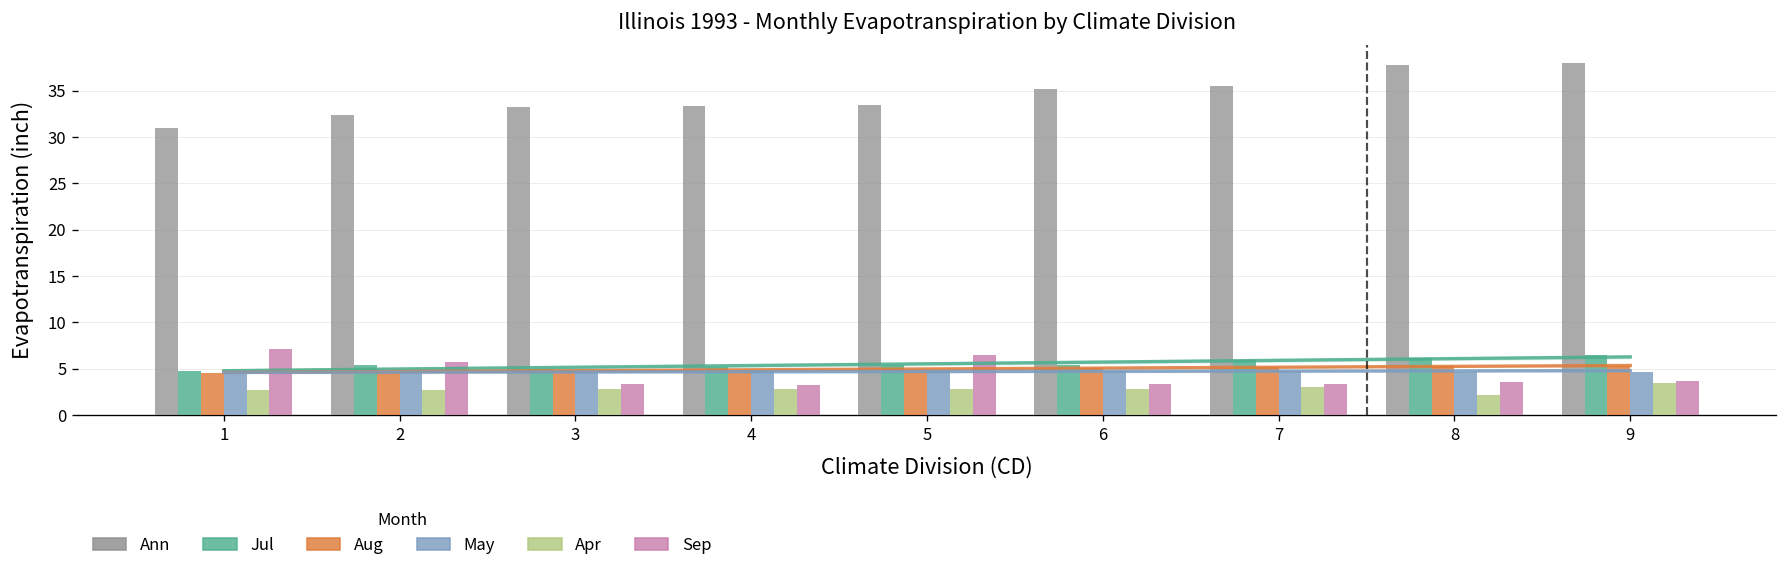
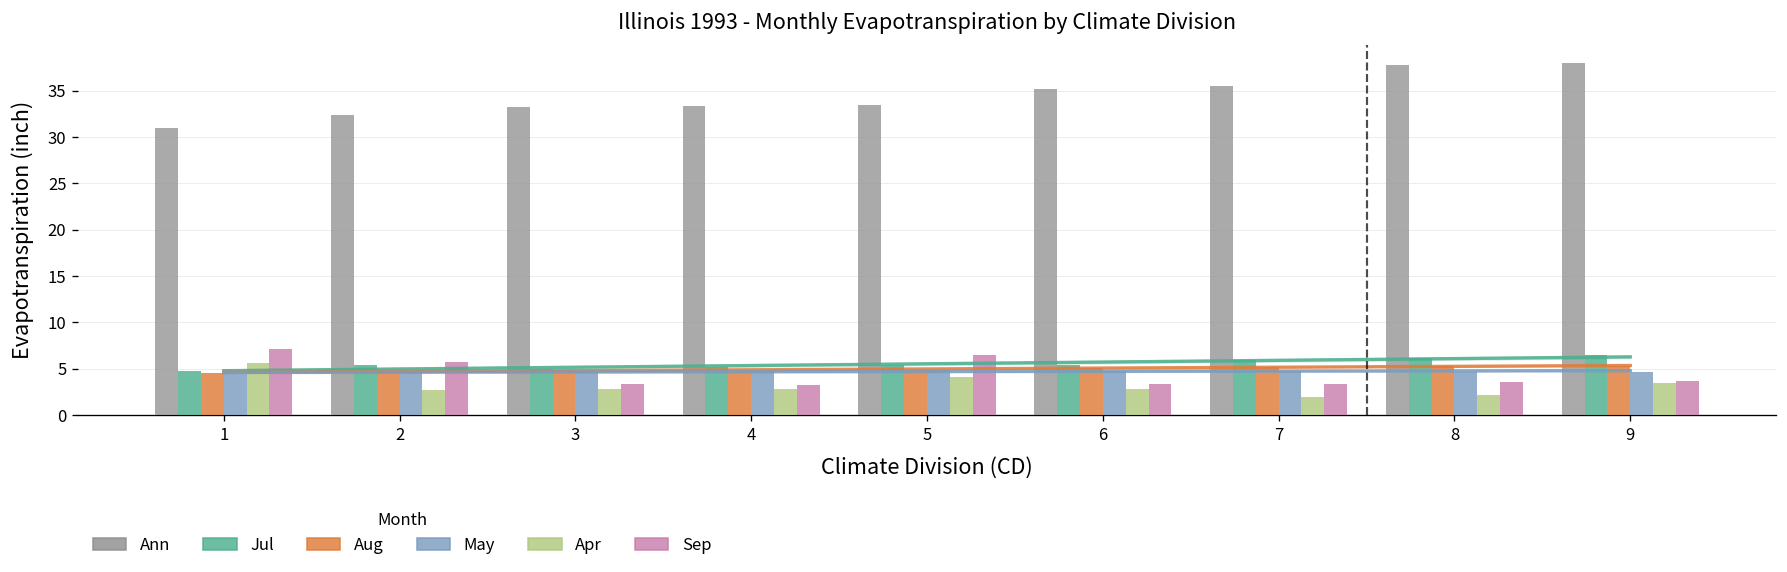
  {
    "Apr": {
-     "1": 3,
+     "1": 6,
      "2": 3,
      "3": 3,
      "4": 3,
-     "5": 3,
+     "5": 4,
      "6": 3,
-     "7": 3,
+     "7": 2,
      "8": 2,
      "9": 4
    },
    "Sep": {
      "1": 7,
      "2": 6,
      "3": 3,
      "4": 3,
      "5": 7,
      "6": 3,
      "7": 3,
      "8": 4,
      "9": 4
    }
  }
